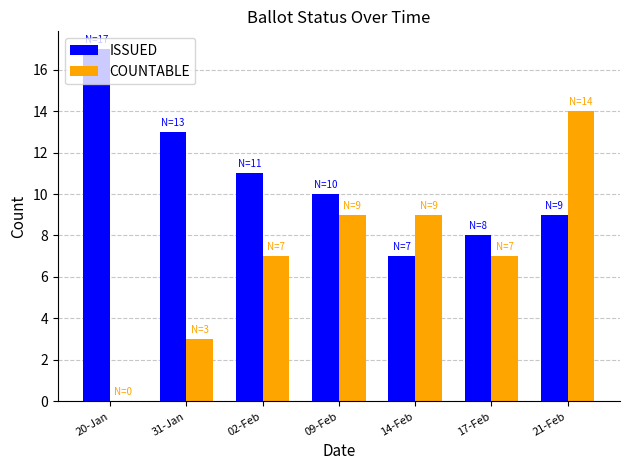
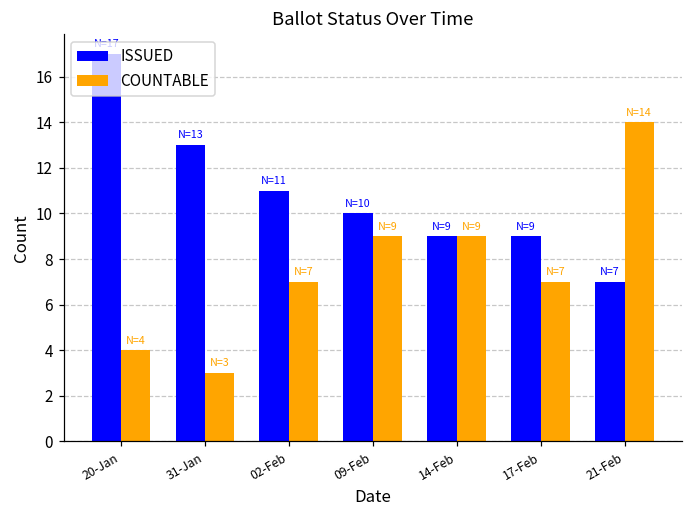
  {
    "ISSUED": {
      "31-Jan": 13,
      "02-Feb": 11,
      "09-Feb": 10,
-     "14-Feb": 7,
-     "17-Feb": 8,
-     "21-Feb": 9
+     "14-Feb": 9,
+     "17-Feb": 9,
+     "21-Feb": 7
    },
    "COUNTABLE": {
-     "20-Jan": 0,
+     "20-Jan": 4,
      "31-Jan": 3,
      "02-Feb": 7,
      "09-Feb": 9,
      "14-Feb": 9,
      "17-Feb": 7,
      "21-Feb": 14
    }
  }
